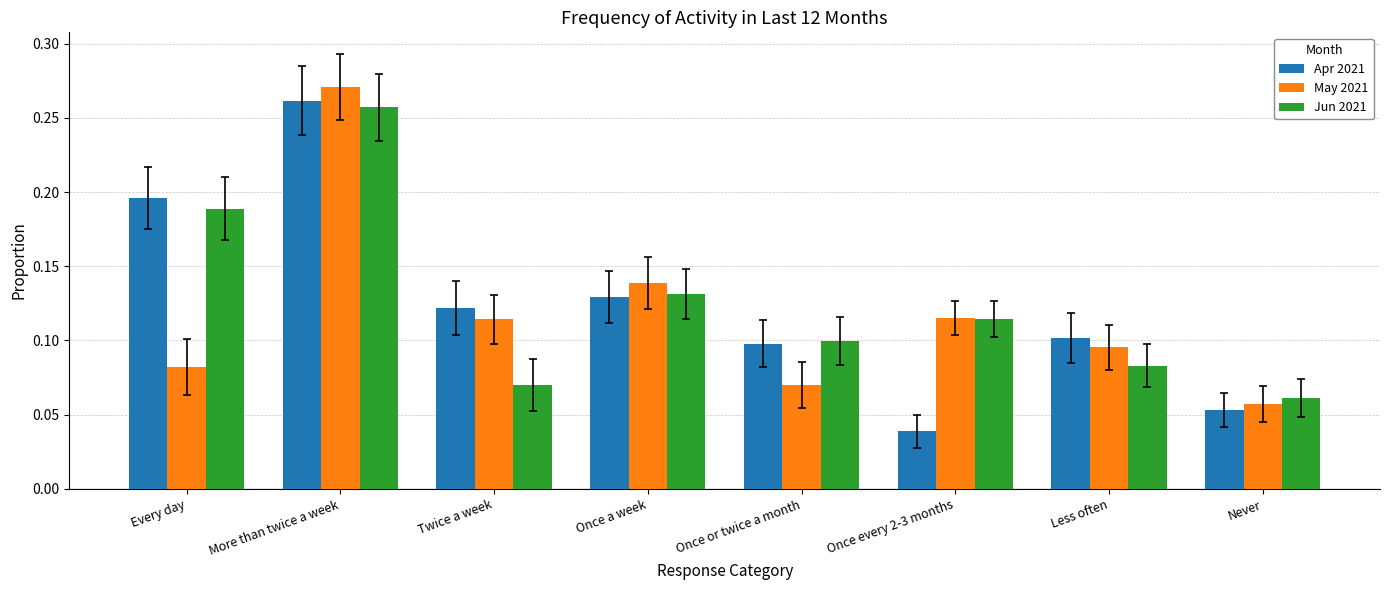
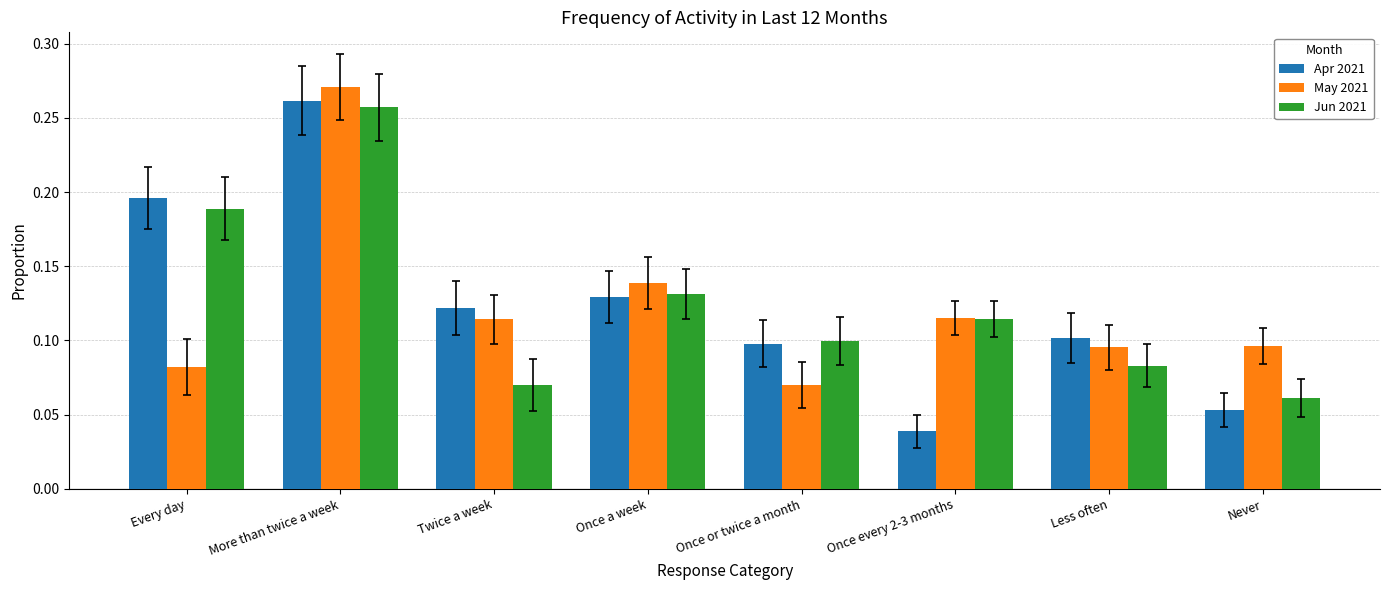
  {
    "May 2021": {
      "Every day": 0.082,
      "More than twice a week": 0.271,
      "Twice a week": 0.114,
      "Once a week": 0.139,
      "Once or twice a month": 0.070,
      "Once every 2-3 months": 0.115,
      "Less often": 0.095,
-     "Never": 0.057
+     "Never": 0.096
    },
    "Jun 2021": {
      "Every day": 0.189,
      "More than twice a week": 0.257,
      "Twice a week": 0.070,
      "Once a week": 0.131,
      "Once or twice a month": 0.100,
      "Once every 2-3 months": 0.115,
      "Less often": 0.083,
      "Never": 0.061
    }
  }
